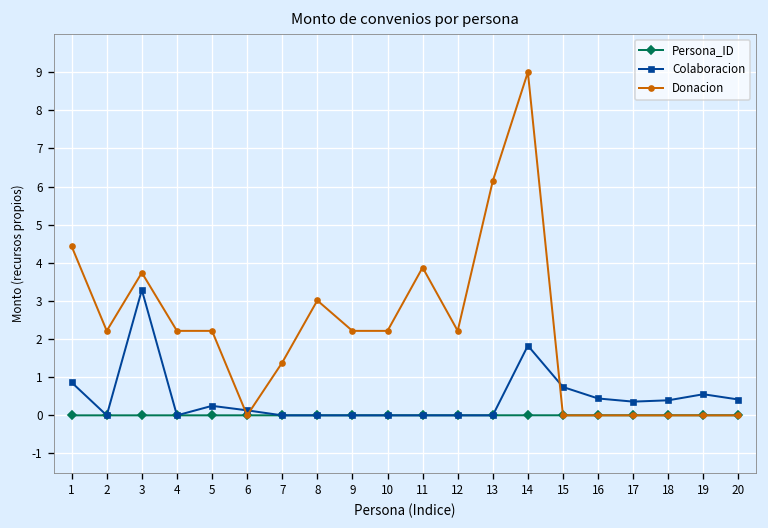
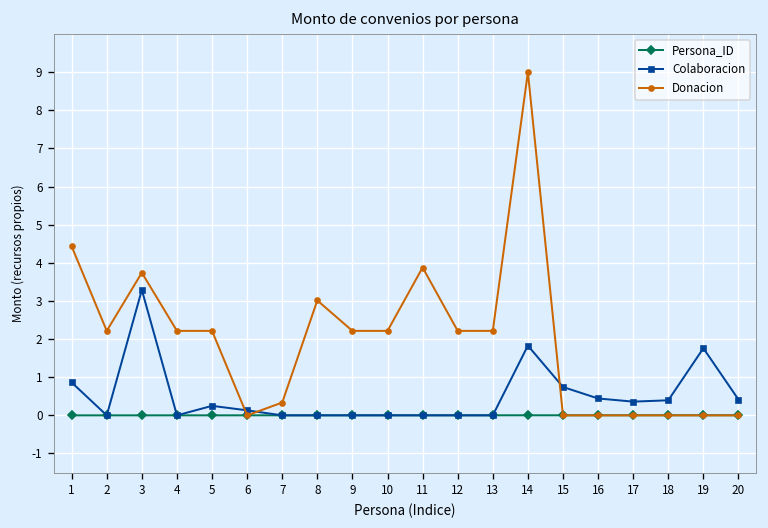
  {
    "Persona_ID": {
      "1": 0.0,
      "3": 0.0,
      "5": 0.0,
      "14": 0.0
    },
    "Colaboracion": {
      "1": 0.9,
      "3": 3.3,
      "5": 0.2,
      "6": 0.1,
      "14": 1.8,
      "15": 0.7,
      "16": 0.4,
      "17": 0.4,
      "18": 0.4,
-     "19": 0.6,
+     "19": 1.8,
      "20": 0.4
    },
    "Donacion": {
      "1": 4.4,
      "2": 2.2,
      "3": 3.7,
      "4": 2.2,
      "5": 2.2,
-     "7": 1.4,
+     "7": 0.3,
      "8": 3.0,
      "9": 2.2,
      "10": 2.2,
      "11": 3.9,
      "12": 2.2,
-     "13": 6.1,
+     "13": 2.2,
      "14": 9.0
    }
  }
